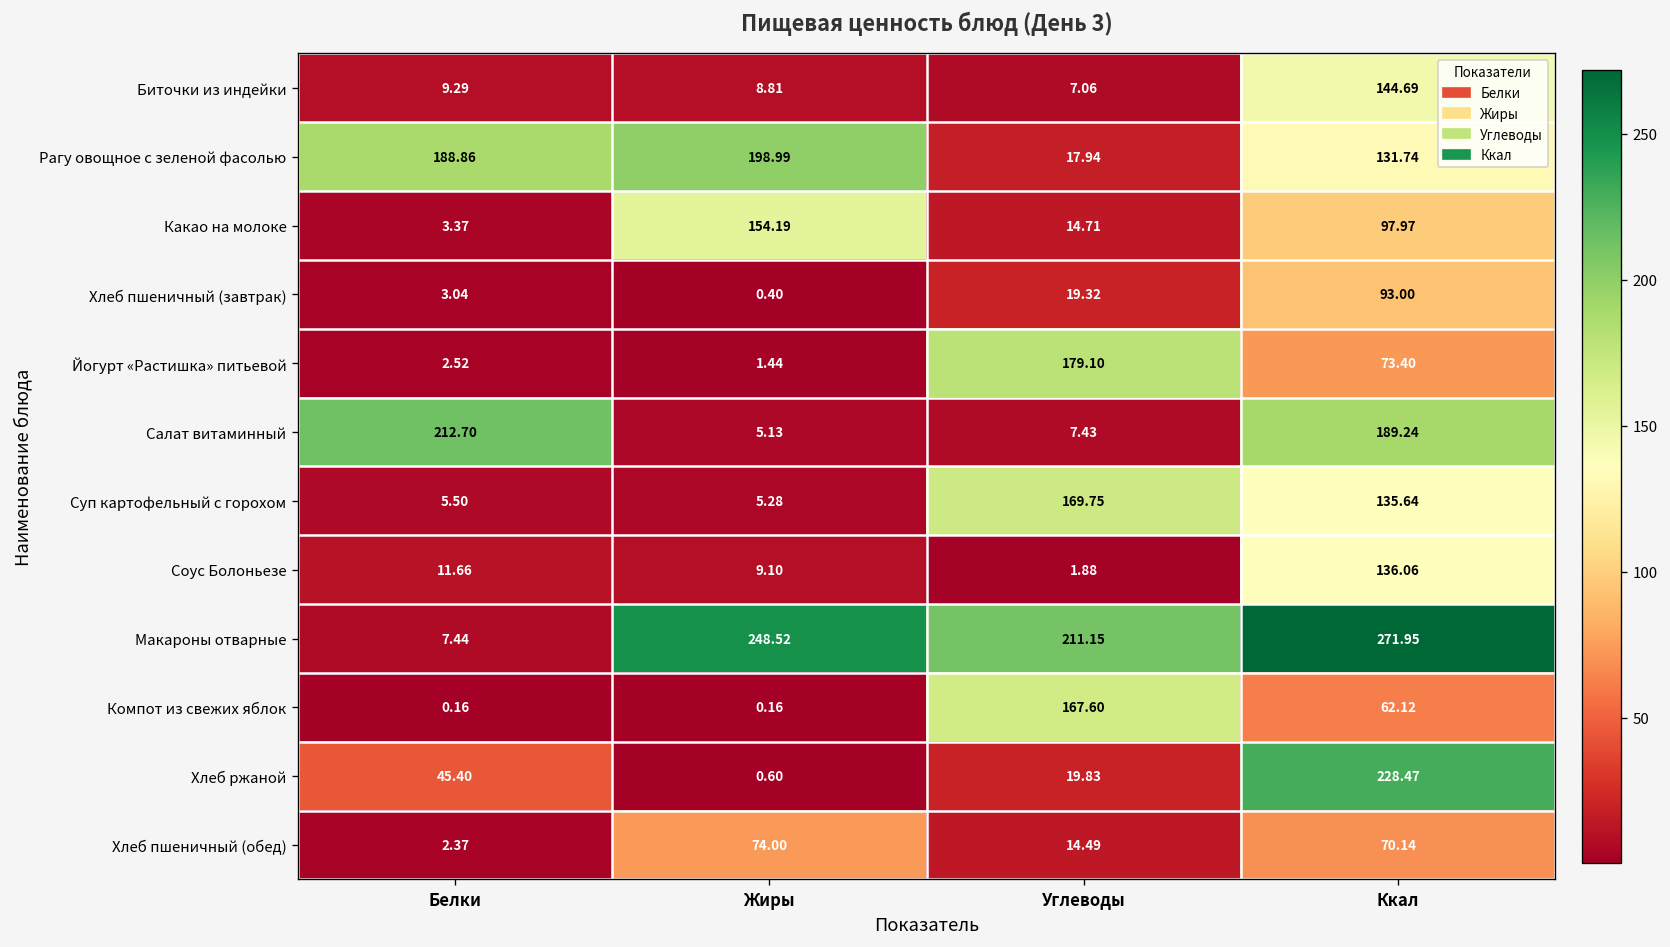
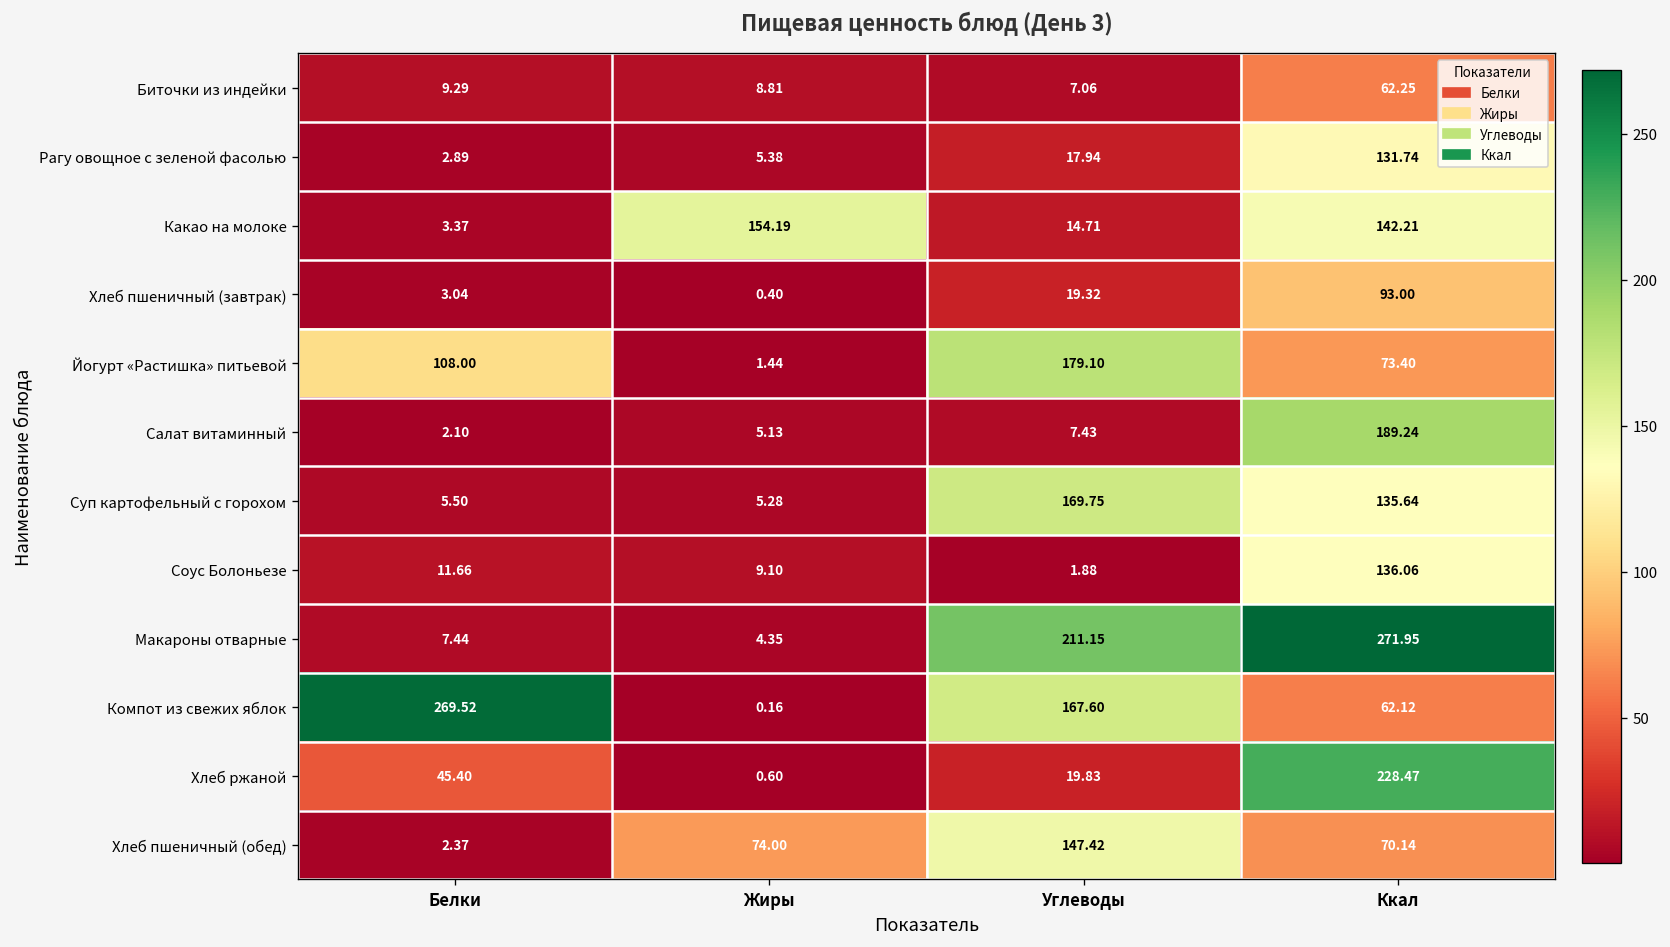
  {
    "Биточки из индейки": {
      "Белки": 9.29,
      "Жиры": 8.81,
      "Углеводы": 7.06,
-     "Ккал": 144.69
+     "Ккал": 62.25
    },
    "Рагу овощное с зеленой фасолью": {
-     "Белки": 188.86,
-     "Жиры": 198.99,
+     "Белки": 2.89,
+     "Жиры": 5.38,
      "Углеводы": 17.94,
      "Ккал": 131.74
    },
    "Какао на молоке": {
      "Белки": 3.37,
      "Жиры": 154.19,
      "Углеводы": 14.71,
-     "Ккал": 97.97
+     "Ккал": 142.21
    },
    "Хлеб пшеничный (завтрак)": {
      "Белки": 3.04,
      "Жиры": 0.40,
      "Углеводы": 19.32,
      "Ккал": 93.00
    },
    "Йогурт «Растишка» питьевой": {
-     "Белки": 2.52,
+     "Белки": 108.00,
      "Жиры": 1.44,
      "Углеводы": 179.10,
      "Ккал": 73.40
    },
    "Салат витаминный": {
-     "Белки": 212.70,
+     "Белки": 2.10,
      "Жиры": 5.13,
      "Углеводы": 7.43,
      "Ккал": 189.24
    },
    "Суп картофельный с горохом": {
      "Белки": 5.50,
      "Жиры": 5.28,
      "Углеводы": 169.75,
      "Ккал": 135.64
    },
    "Соус Болоньезе": {
      "Белки": 11.66,
      "Жиры": 9.10,
      "Углеводы": 1.88,
      "Ккал": 136.06
    },
    "Макароны отварные": {
      "Белки": 7.44,
-     "Жиры": 248.52,
+     "Жиры": 4.35,
      "Углеводы": 211.15,
      "Ккал": 271.95
    },
    "Компот из свежих яблок": {
-     "Белки": 0.16,
+     "Белки": 269.52,
      "Жиры": 0.16,
      "Углеводы": 167.60,
      "Ккал": 62.12
    },
    "Хлеб ржаной": {
      "Белки": 45.40,
      "Жиры": 0.60,
      "Углеводы": 19.83,
      "Ккал": 228.47
    },
    "Хлеб пшеничный (обед)": {
      "Белки": 2.37,
      "Жиры": 74.00,
-     "Углеводы": 14.49,
+     "Углеводы": 147.42,
      "Ккал": 70.14
    }
  }
